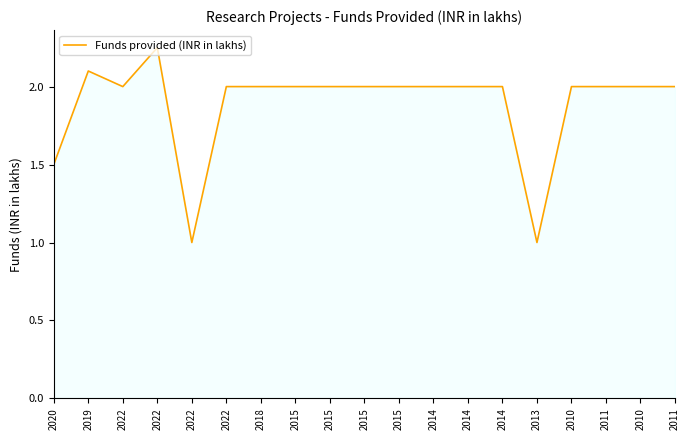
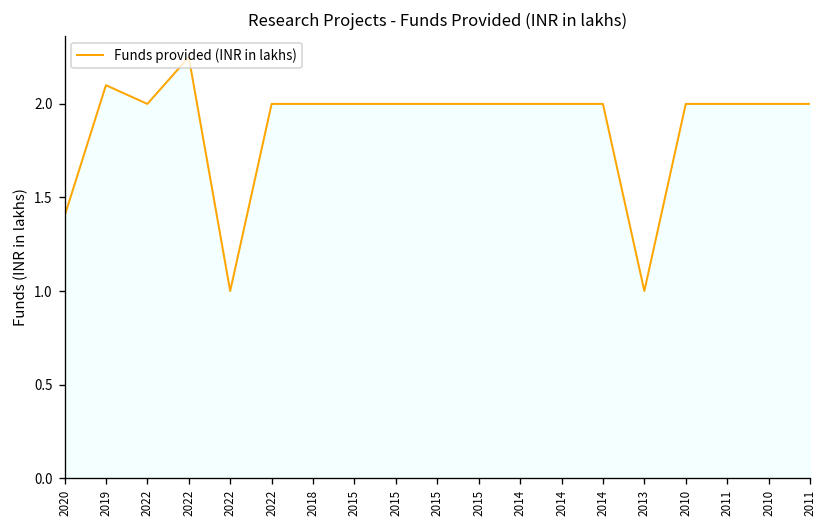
  {
-   "2020": 1.5,
+   "2020": 1.4,
    "2019": 2.1,
    "2018": 2.0,
    "2013": 1.0
  }
